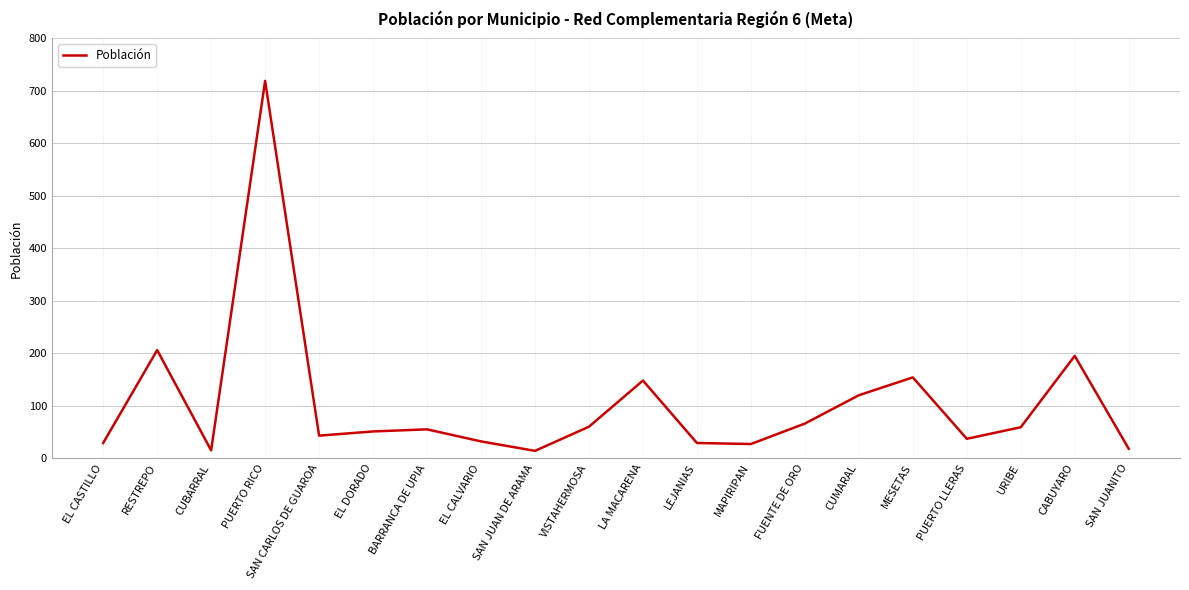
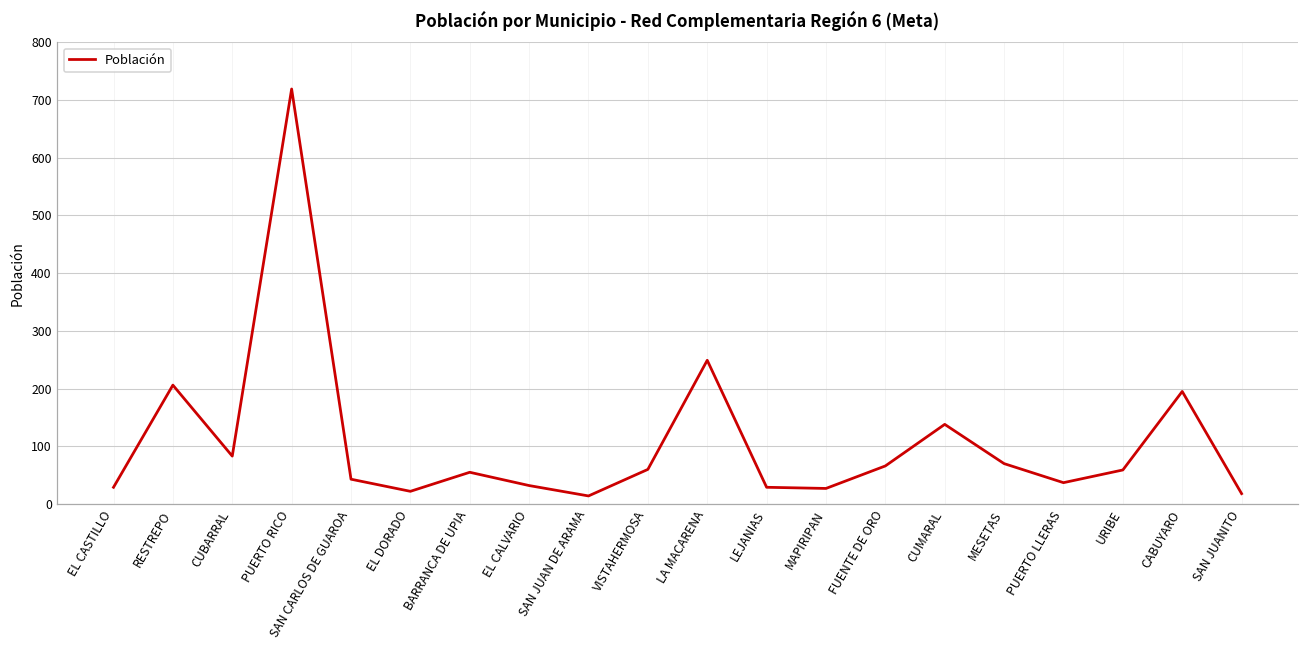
  {
    "EL CASTILLO": 30,
    "RESTREPO": 210,
-   "CUBARRAL": 20,
+   "CUBARRAL": 80,
    "PUERTO RICO": 720,
    "SAN CARLOS DE GUAROA": 40,
-   "EL DORADO": 50,
+   "EL DORADO": 20,
    "BARRANCA DE UPIA": 60,
    "EL CALVARIO": 30,
    "SAN JUAN DE ARAMA": 10,
    "VISTAHERMOSA": 60,
-   "LA MACARENA": 150,
+   "LA MACARENA": 250,
    "LEJANIAS": 30,
    "MAPIRIPAN": 30,
    "FUENTE DE ORO": 70,
-   "CUMARAL": 120,
-   "MESETAS": 150,
+   "CUMARAL": 140,
+   "MESETAS": 70,
    "PUERTO LLERAS": 40,
    "URIBE": 60,
    "CABUYARO": 200,
    "SAN JUANITO": 20
  }
